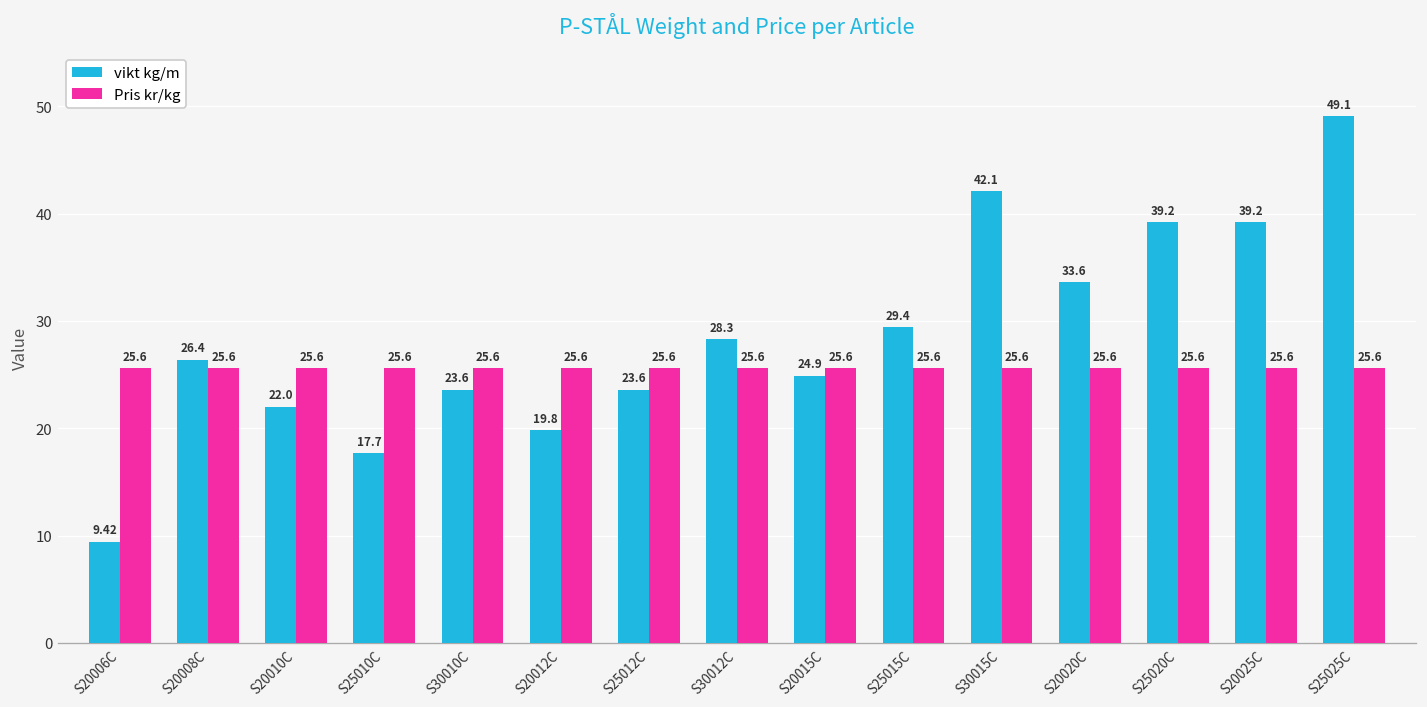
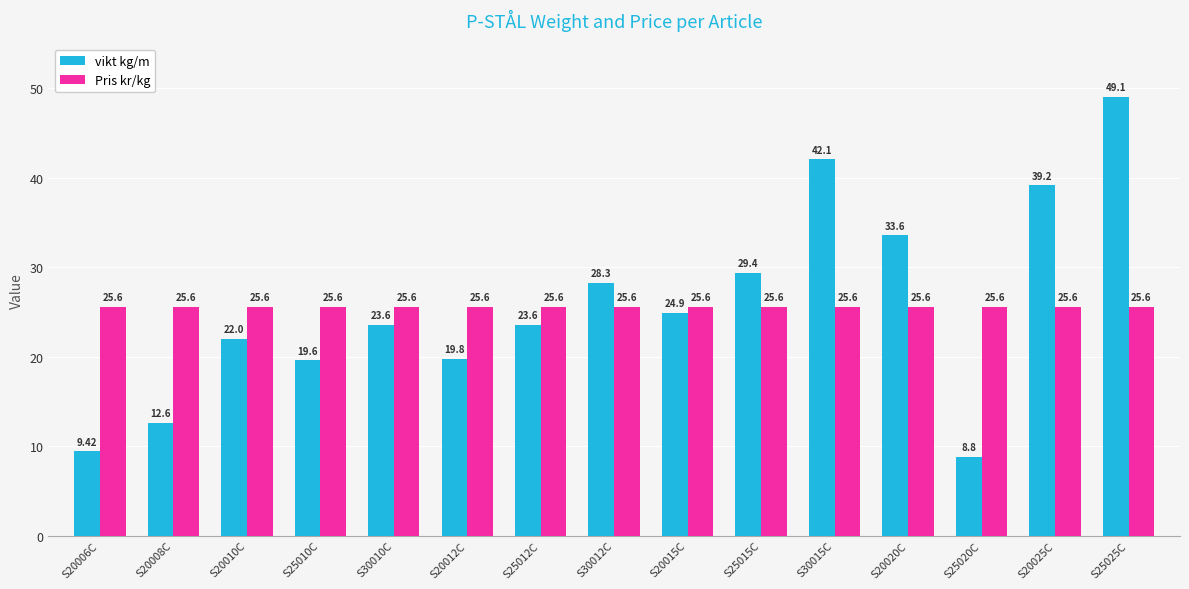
  {
    "vikt kg/m": {
      "S20006C": 9.42,
-     "S20008C": 26.4,
+     "S20008C": 12.6,
      "S20010C": 22.0,
-     "S25010C": 17.7,
+     "S25010C": 19.6,
      "S30010C": 23.6,
      "S20012C": 19.8,
      "S25012C": 23.6,
      "S30012C": 28.3,
      "S20015C": 24.9,
      "S25015C": 29.4,
      "S30015C": 42.1,
      "S20020C": 33.6,
-     "S25020C": 39.2,
+     "S25020C": 8.8,
      "S20025C": 39.2,
      "S25025C": 49.1
    },
    "Pris kr/kg": {
      "S20006C": 25.6,
      "S20008C": 25.6,
      "S20010C": 25.6,
      "S25010C": 25.6,
      "S30010C": 25.6,
      "S20012C": 25.6,
      "S25012C": 25.6,
      "S30012C": 25.6,
      "S20015C": 25.6,
      "S25015C": 25.6,
      "S30015C": 25.6,
      "S20020C": 25.6,
      "S25020C": 25.6,
      "S20025C": 25.6,
      "S25025C": 25.6
    }
  }
